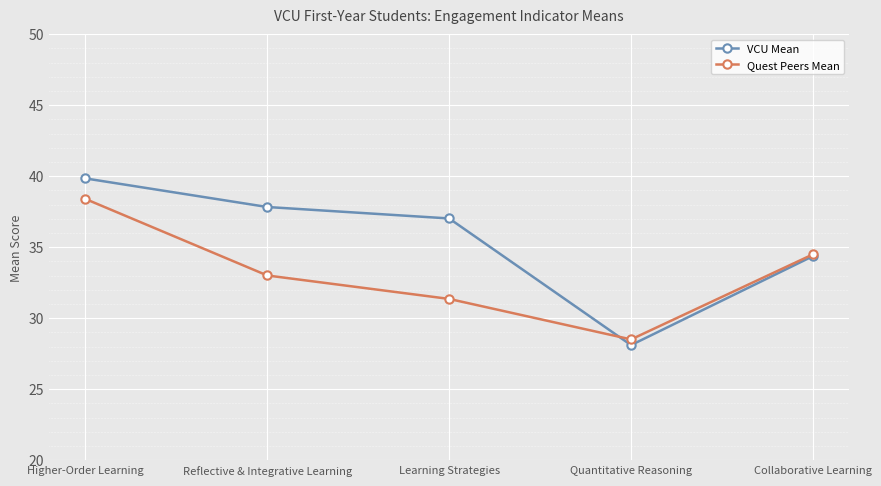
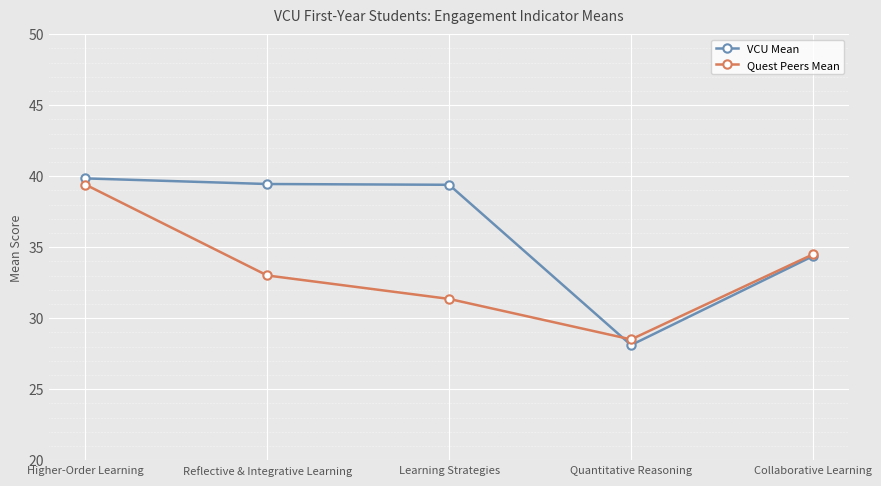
  {
    "VCU Mean": {
      "Higher-Order Learning": 39.8,
-     "Reflective & Integrative Learning": 37.8,
-     "Learning Strategies": 37.0,
+     "Reflective & Integrative Learning": 39.5,
+     "Learning Strategies": 39.4,
      "Quantitative Reasoning": 28.1
    },
    "Quest Peers Mean": {
-     "Higher-Order Learning": 38.4,
+     "Higher-Order Learning": 39.4,
      "Reflective & Integrative Learning": 33.0,
      "Learning Strategies": 31.4,
      "Quantitative Reasoning": 28.5
    }
  }
